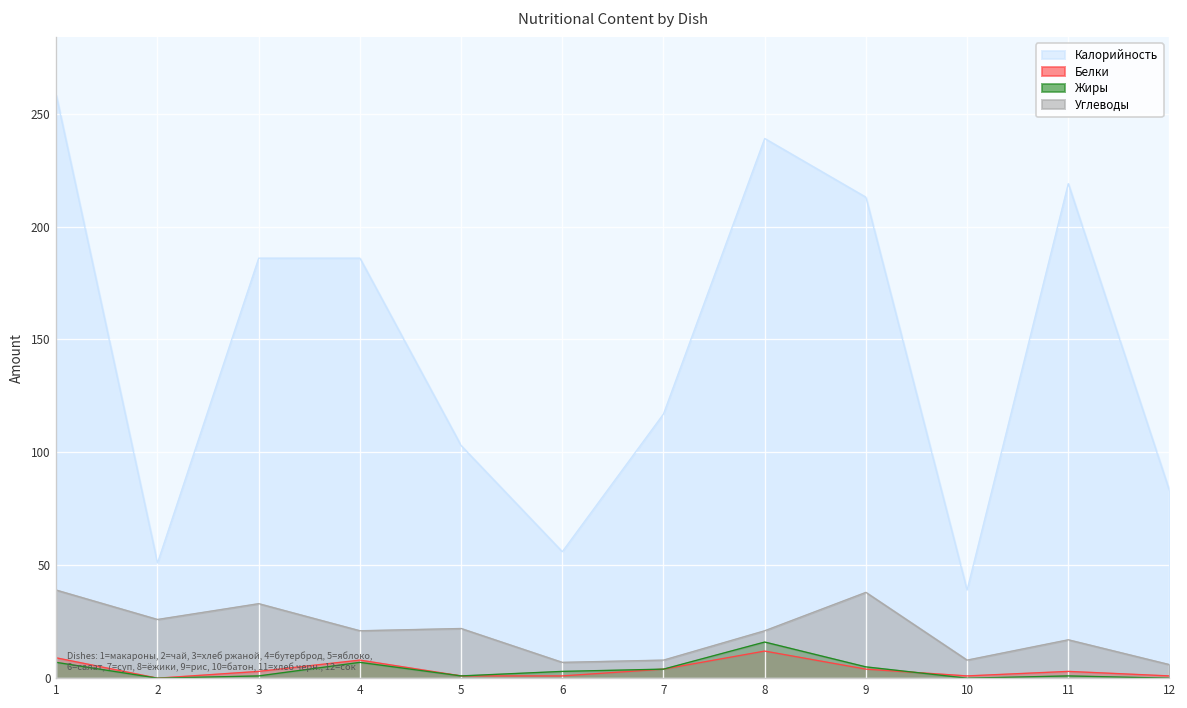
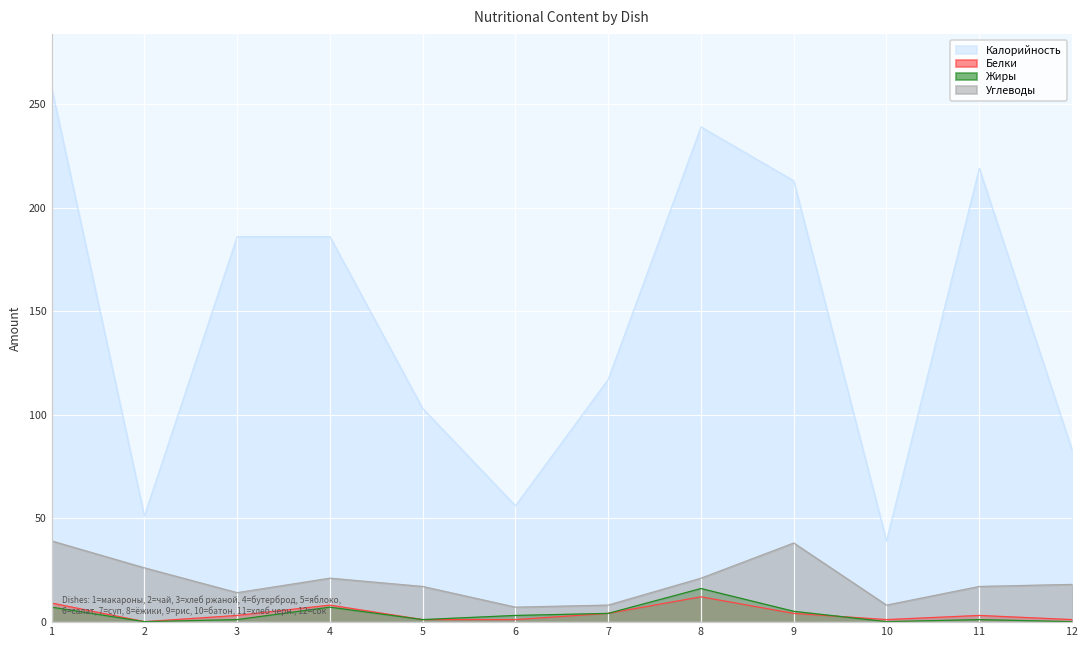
  {
    "Калорийность": {
      "1": 258,
      "2": 51,
      "3": 186,
      "4": 186,
      "5": 103,
      "6": 56,
      "7": 117,
      "8": 239,
      "9": 213,
      "10": 39,
      "11": 219,
      "12": 83
    },
    "Белки": {
      "1": 9,
      "6": 1,
      "8": 12,
      "11": 3
    },
    "Жиры": {
      "1": 7,
      "6": 3,
      "8": 16,
      "11": 1
    },
    "Углеводы": {
      "1": 39,
      "2": 26,
-     "3": 33,
+     "3": 14,
      "4": 21,
-     "5": 22,
+     "5": 17,
      "6": 7,
      "7": 8,
      "8": 21,
      "9": 38,
      "10": 8,
      "11": 17,
-     "12": 6
+     "12": 18
    }
  }
